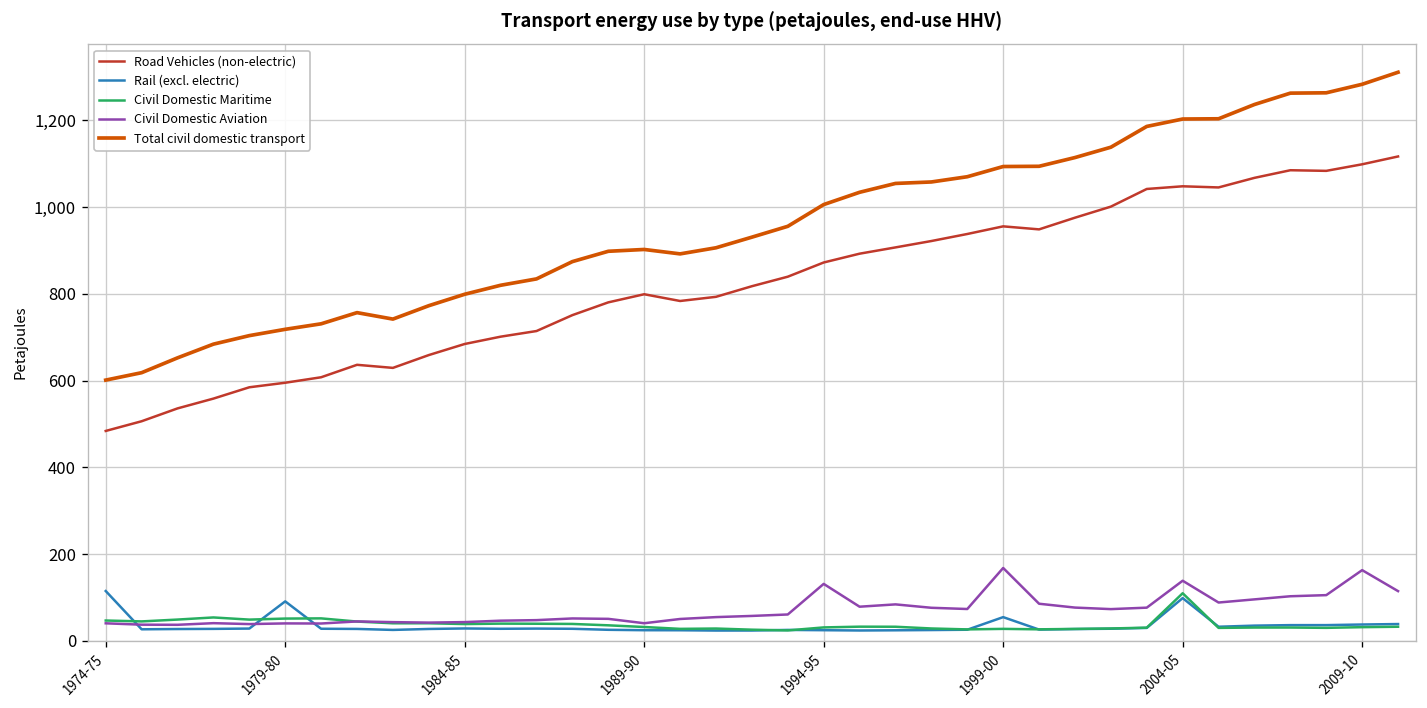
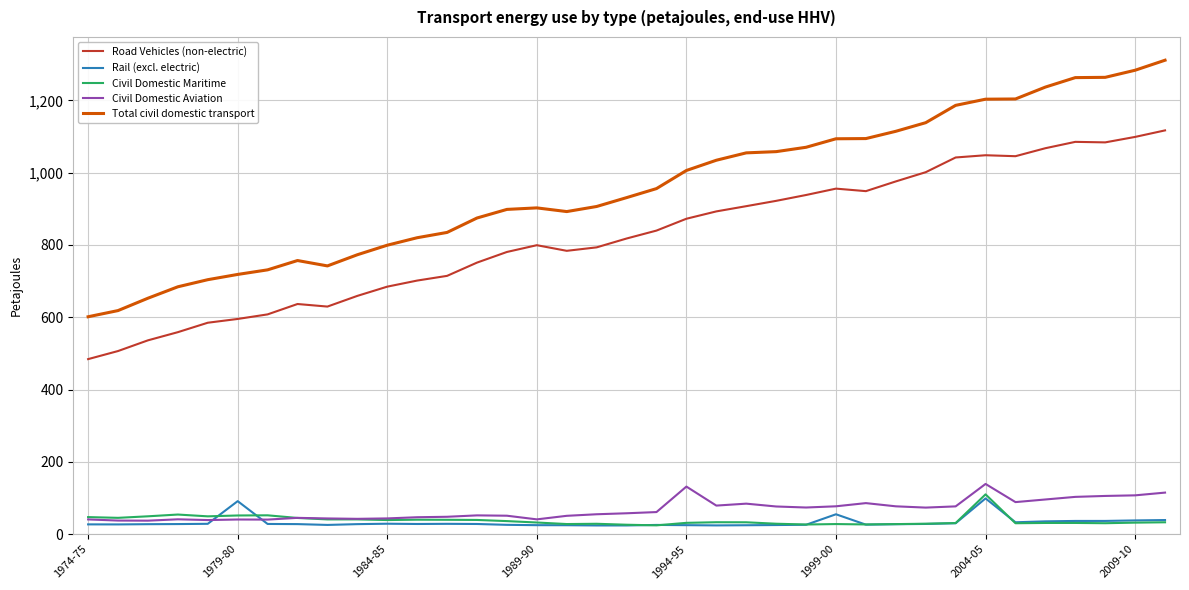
  {
    "Rail (excl. electric)": {
-     "1974-75": 120,
+     "1974-75": 30,
      "1979-80": 90,
      "1984-85": 30,
      "1989-90": 20,
      "1999-00": 50,
      "2004-05": 100
    },
    "Civil Domestic Maritime": {
      "1979-80": 50,
      "1989-90": 30,
      "1999-00": 30,
      "2004-05": 110
    },
    "Civil Domestic Aviation": {
      "1979-80": 40,
      "1989-90": 40,
      "1994-95": 130,
-     "1999-00": 170,
+     "1999-00": 80,
      "2004-05": 140,
-     "2009-10": 160
+     "2009-10": 110
    }
  }
